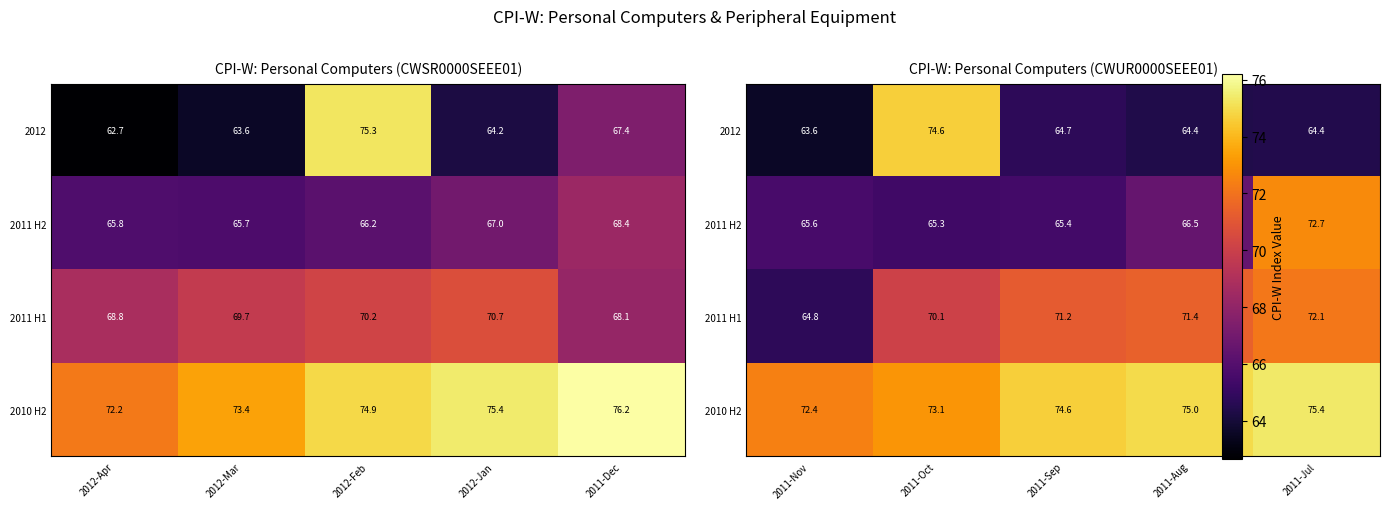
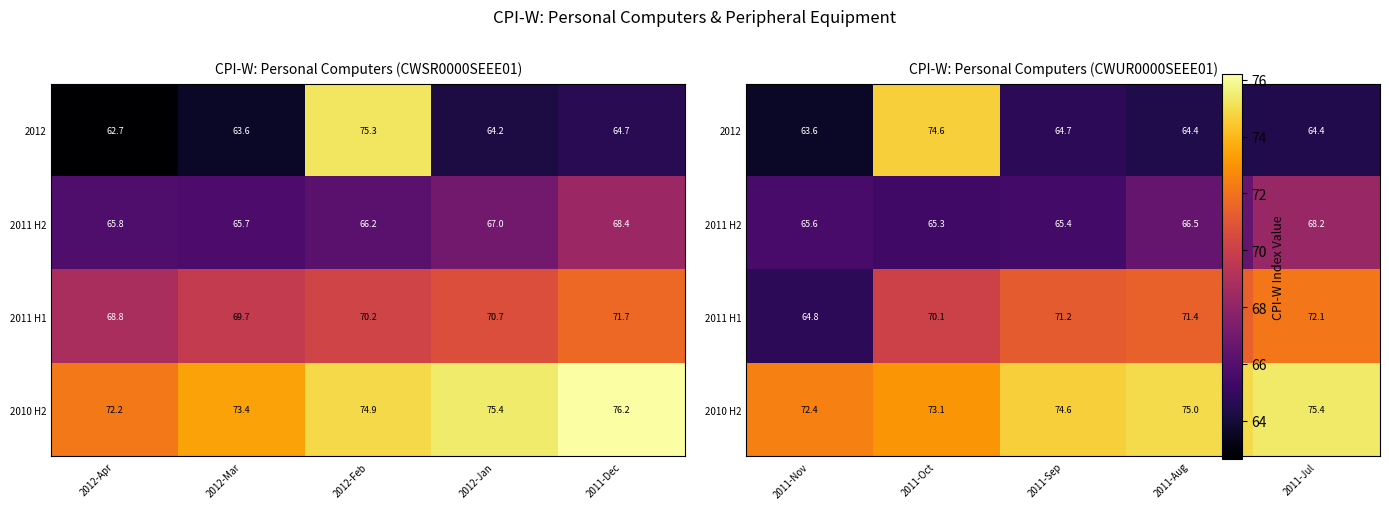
  {
    "CPI-W: Personal Computers (CWSR0000SEEE01)": {
      "2012": {
        "2012-Apr": 62.7,
        "2012-Mar": 63.6,
        "2012-Feb": 75.3,
        "2012-Jan": 64.2,
-       "2011-Dec": 67.4
+       "2011-Dec": 64.7
      },
      "2011 H2": {
        "2012-Apr": 65.8,
        "2012-Mar": 65.7,
        "2012-Feb": 66.2,
        "2012-Jan": 67.0,
        "2011-Dec": 68.4
      },
      "2011 H1": {
        "2012-Apr": 68.8,
        "2012-Mar": 69.7,
        "2012-Feb": 70.2,
        "2012-Jan": 70.7,
-       "2011-Dec": 68.1
+       "2011-Dec": 71.7
      },
      "2010 H2": {
        "2012-Apr": 72.2,
        "2012-Mar": 73.4,
        "2012-Feb": 74.9,
        "2012-Jan": 75.4,
        "2011-Dec": 76.2
      }
    },
    "CPI-W: Personal Computers (CWUR0000SEEE01)": {
      "2012": {
        "2011-Nov": 63.6,
        "2011-Oct": 74.6,
        "2011-Sep": 64.7,
        "2011-Aug": 64.4,
        "2011-Jul": 64.4
      },
      "2011 H2": {
        "2011-Nov": 65.6,
        "2011-Oct": 65.3,
        "2011-Sep": 65.4,
        "2011-Aug": 66.5,
-       "2011-Jul": 72.7
+       "2011-Jul": 68.2
      },
      "2011 H1": {
        "2011-Nov": 64.8,
        "2011-Oct": 70.1,
        "2011-Sep": 71.2,
        "2011-Aug": 71.4,
        "2011-Jul": 72.1
      },
      "2010 H2": {
        "2011-Nov": 72.4,
        "2011-Oct": 73.1,
        "2011-Sep": 74.6,
        "2011-Aug": 75.0,
        "2011-Jul": 75.4
      }
    }
  }
